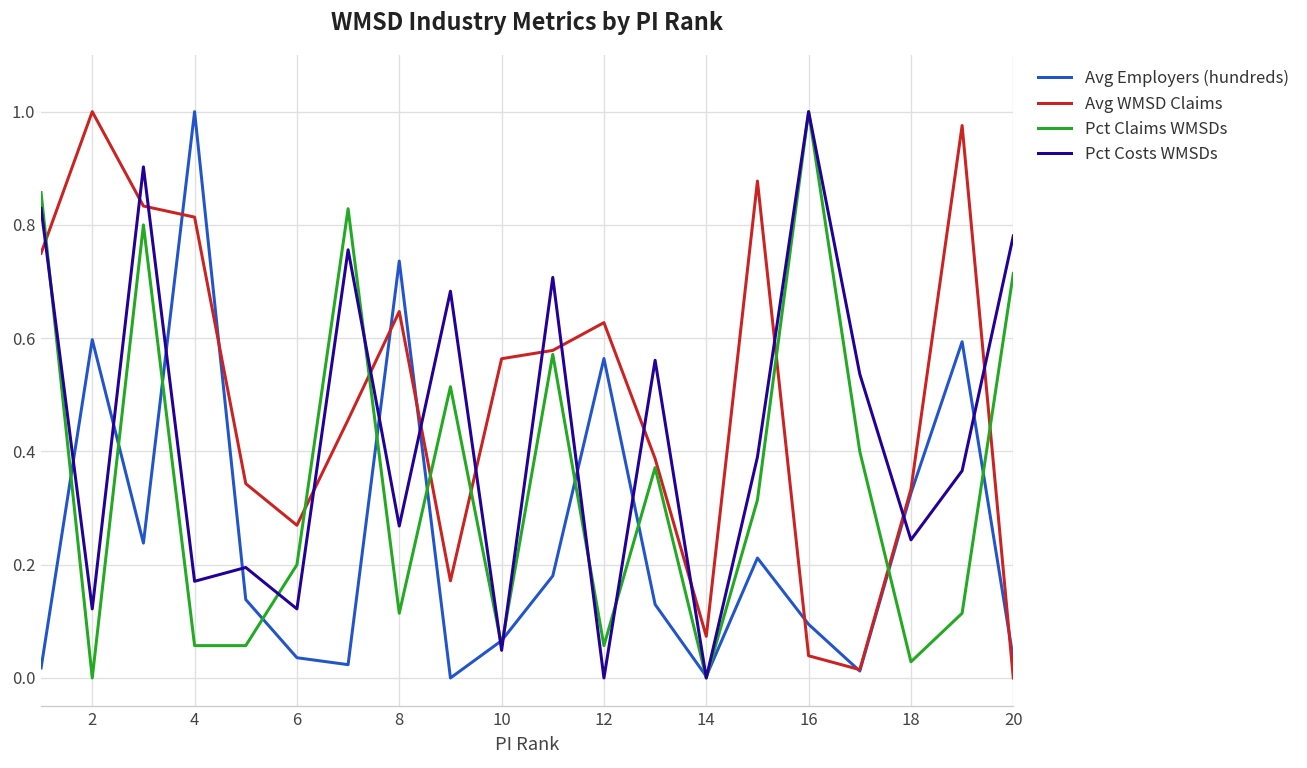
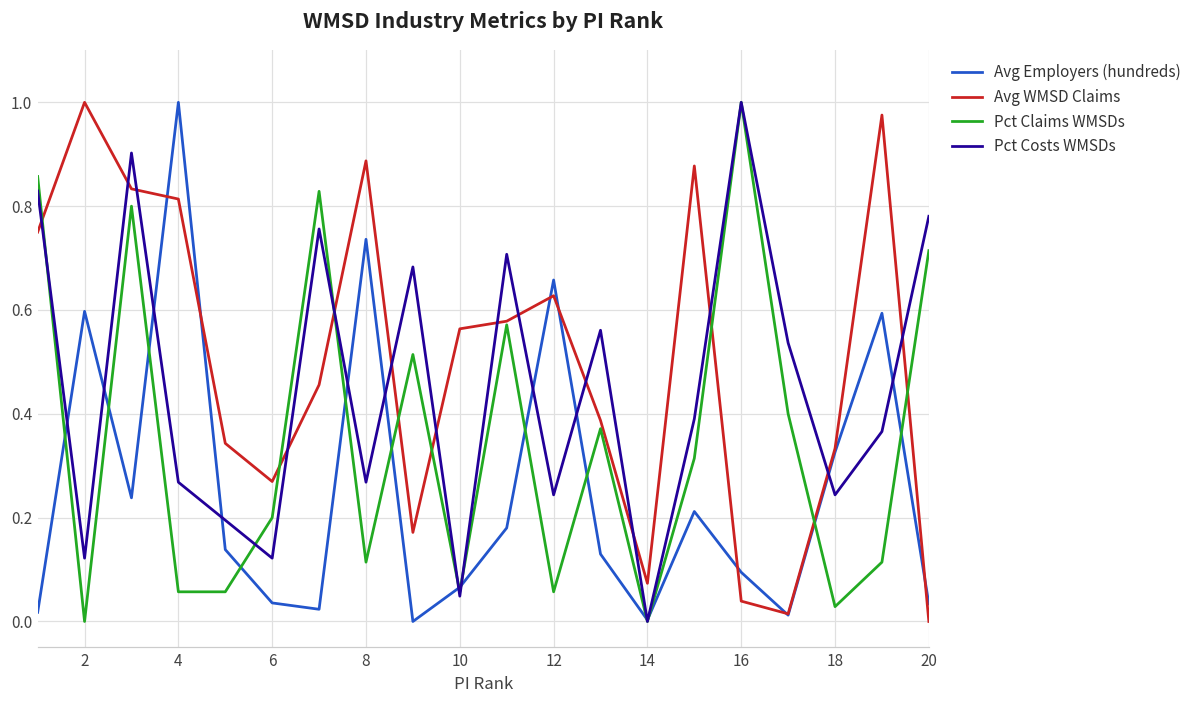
  {
    "Avg Employers (hundreds)": {
      "2": 0.60,
      "4": 1.00,
      "6": 0.04,
      "8": 0.74,
      "10": 0.07,
-     "12": 0.56,
+     "12": 0.66,
      "16": 0.09,
      "18": 0.33,
      "20": 0.03
    },
    "Avg WMSD Claims": {
      "2": 1.00,
      "4": 0.81,
      "6": 0.27,
-     "8": 0.65,
+     "8": 0.89,
      "10": 0.56,
      "12": 0.63,
      "14": 0.07,
      "16": 0.04,
      "18": 0.33,
      "20": 0.00
    },
    "Pct Claims WMSDs": {
      "2": 0.00,
      "4": 0.06,
      "6": 0.20,
      "8": 0.11,
      "10": 0.06,
      "12": 0.06,
      "18": 0.03,
      "20": 0.71
    },
    "Pct Costs WMSDs": {
      "2": 0.12,
-     "4": 0.17,
+     "4": 0.27,
      "6": 0.12,
      "8": 0.27,
      "10": 0.05,
-     "12": 0.00,
+     "12": 0.24,
      "18": 0.24,
      "20": 0.78
    }
  }
